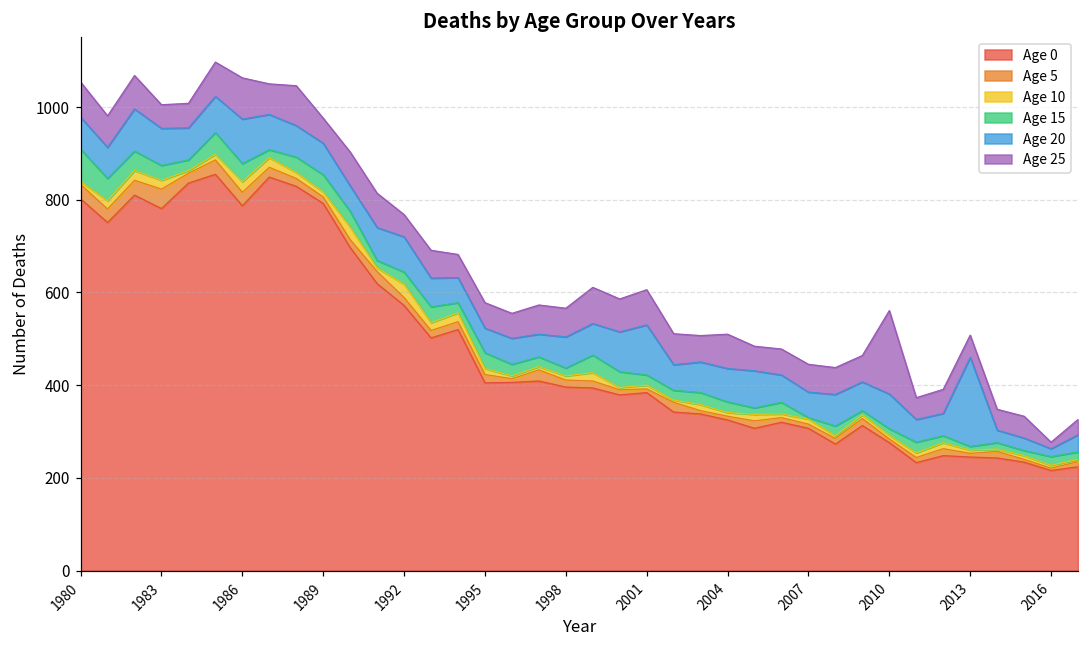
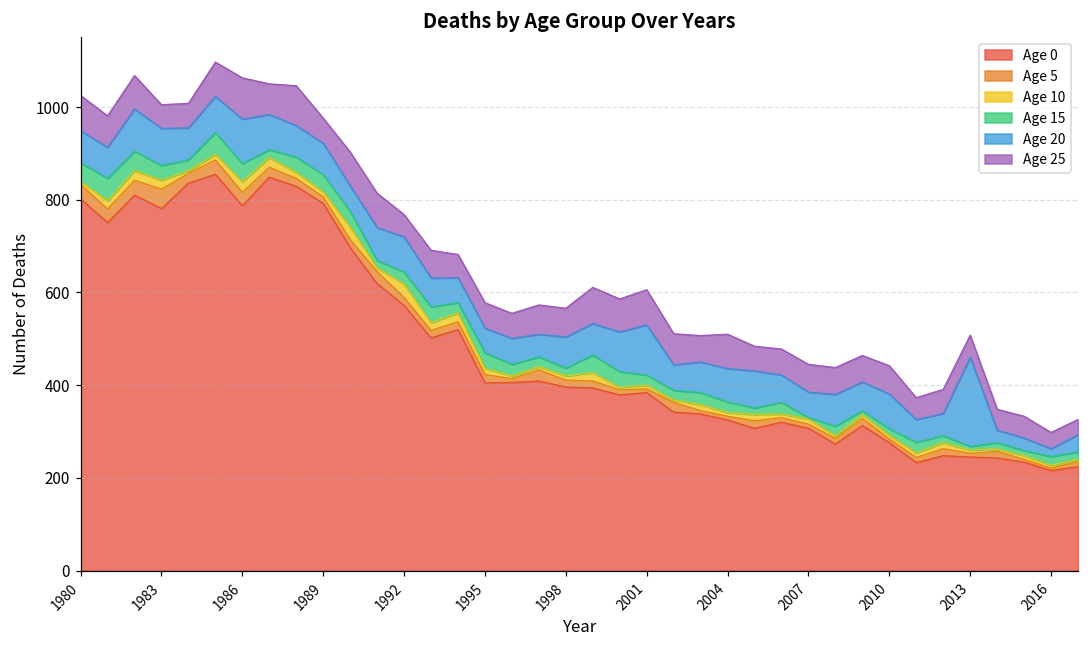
  {
    "Age 10": {
      "1983": 20,
      "1986": 20,
      "1989": 10,
      "1992": 30,
      "1995": 10,
      "1998": 10,
      "2001": 10,
      "2004": 10,
      "2010": 10,
      "2013": 10
    },
    "Age 15": {
-     "1980": 70,
+     "1980": 40,
      "1983": 30,
      "1986": 40,
      "1989": 40,
      "1992": 30,
      "1995": 30,
      "1998": 20,
      "2001": 20,
      "2004": 20,
      "2010": 10,
      "2013": 10,
      "2016": 20
    },
    "Age 20": {
      "1980": 70,
      "1983": 80,
      "1986": 100,
      "1989": 70,
      "1992": 80,
      "1995": 50,
      "1998": 70,
      "2001": 110,
      "2004": 70,
      "2007": 60,
      "2010": 80,
      "2013": 190,
      "2016": 20
    },
    "Age 25": {
      "1980": 80,
      "1983": 50,
      "1986": 90,
      "1989": 50,
      "1992": 50,
      "1995": 60,
      "1998": 60,
      "2001": 80,
      "2004": 70,
      "2007": 60,
-     "2010": 180,
+     "2010": 60,
      "2013": 50,
-     "2016": 10
+     "2016": 40
    }
  }
